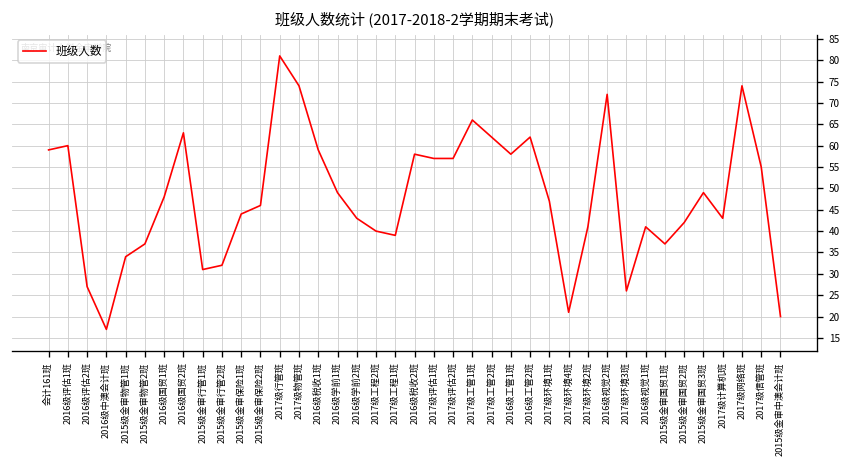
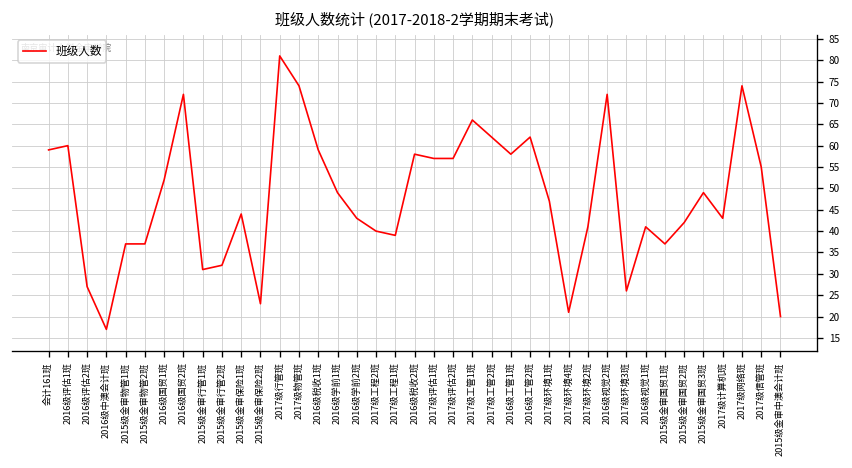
  {
    "会计161班": 59,
    "2016级评估1班": 60,
    "2016级评估2班": 27,
    "2016级中澳会计班": 17,
-   "2015级金审物管1班": 34,
+   "2015级金审物管1班": 37,
    "2015级金审物管2班": 37,
-   "2016级国贸1班": 48,
-   "2016级国贸2班": 63,
+   "2016级国贸1班": 52,
+   "2016级国贸2班": 72,
    "2015级金审行管1班": 31,
    "2015级金审行管2班": 32,
    "2015级金审保险1班": 44,
-   "2015级金审保险2班": 46,
+   "2015级金审保险2班": 23,
    "2017级行管班": 81,
    "2017级物管班": 74,
    "2016级税收1班": 59,
    "2016级学前1班": 49,
    "2016级学前2班": 43,
    "2017级工程2班": 40,
    "2017级工程1班": 39,
    "2016级税收2班": 58,
    "2017级评估1班": 57,
    "2017级评估2班": 57,
    "2017级工管1班": 66,
    "2017级工管2班": 62,
    "2016级工管1班": 58,
    "2016级工管2班": 62,
    "2017级环境1班": 47,
    "2017级环境4班": 21,
    "2017级环境2班": 41,
    "2016级视觉2班": 72,
    "2017级环境3班": 26,
    "2016级视觉1班": 41,
    "2015级金审国贸1班": 37,
    "2015级金审国贸2班": 42,
    "2015级金审国贸3班": 49,
    "2017级计算机班": 43,
    "2017级网络班": 74,
    "2017级信管班": 55,
    "2015级金审中澳会计班": 20
  }
